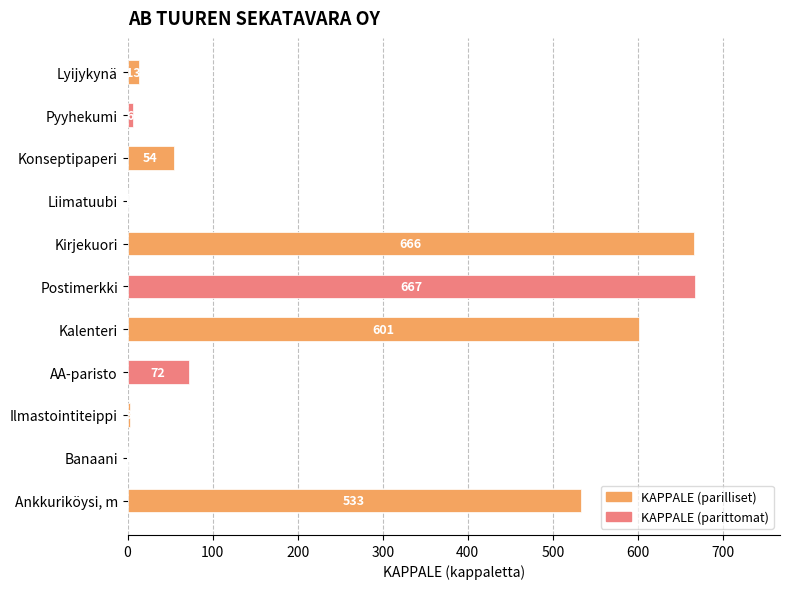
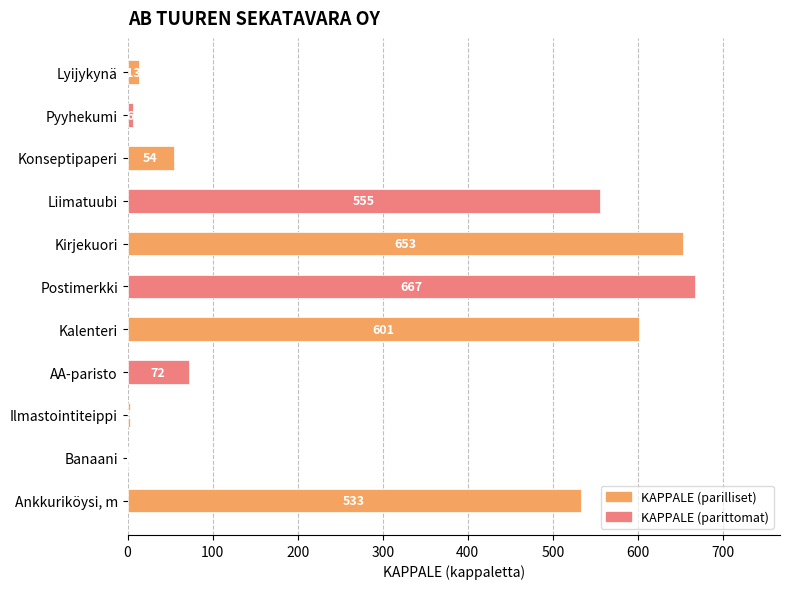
  {
    "Lyijykynä": 13,
    "Konseptipaperi": 54,
-   "Liimatuubi": 0,
-   "Kirjekuori": 666,
+   "Liimatuubi": 560,
+   "Kirjekuori": 653,
    "Postimerkki": 667,
    "Kalenteri": 601,
    "AA-paristo": 72,
    "Ankkuriköysi, m": 533
  }
